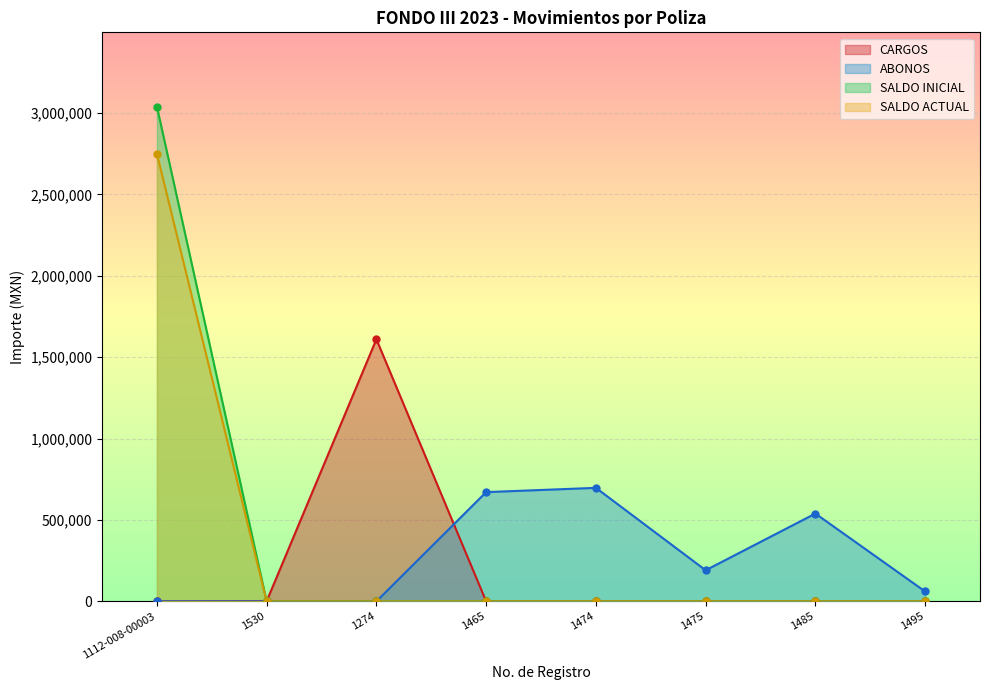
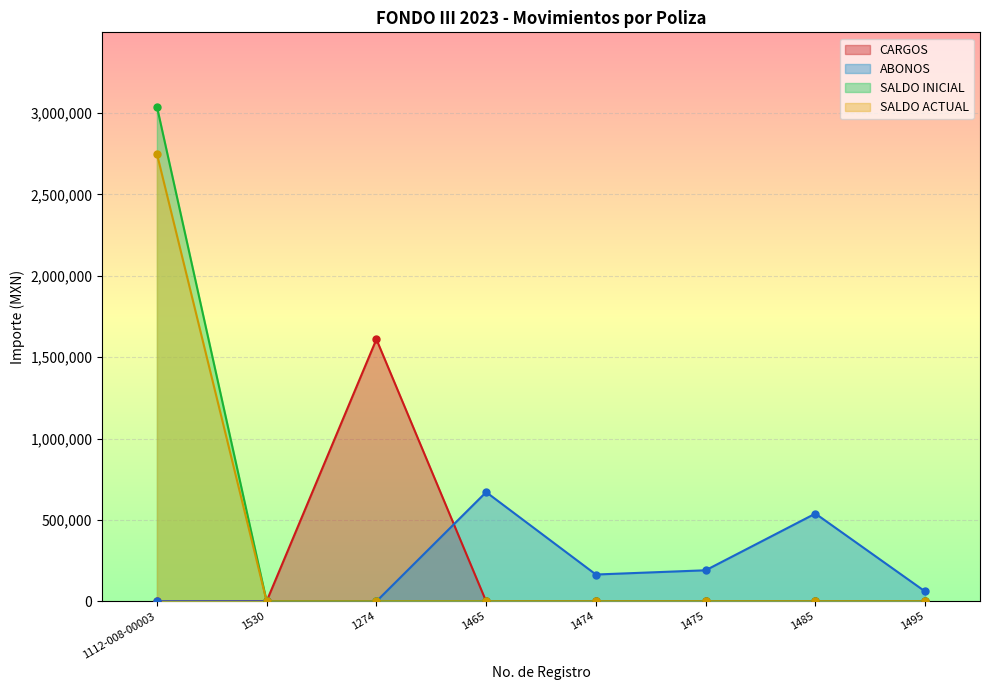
  {
    "CARGOS": {
      "1274": "1,610,000"
    },
    "ABONOS": {
      "1465": "670,000",
-     "1474": "700,000",
+     "1474": "170,000",
      "1475": "190,000",
      "1485": "540,000",
      "1495": "60,000"
    },
    "SALDO INICIAL": {
      "1112-008-00003": "3,040,000"
    },
    "SALDO ACTUAL": {
      "1112-008-00003": "2,750,000"
    }
  }
